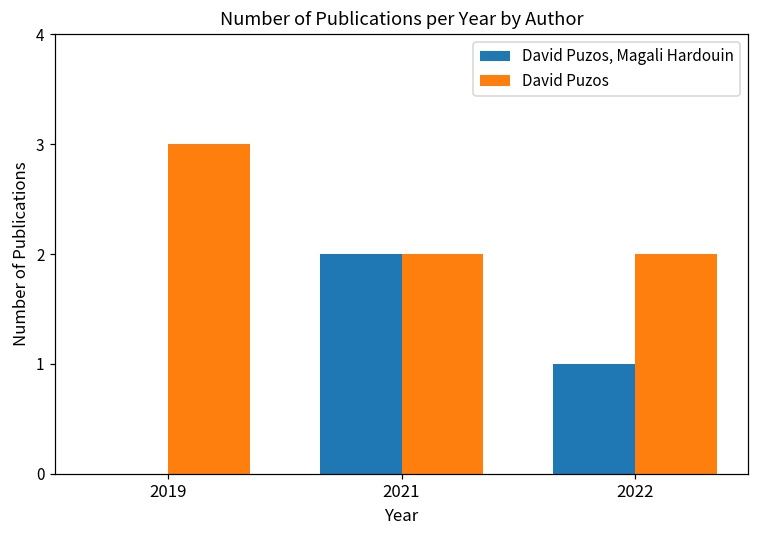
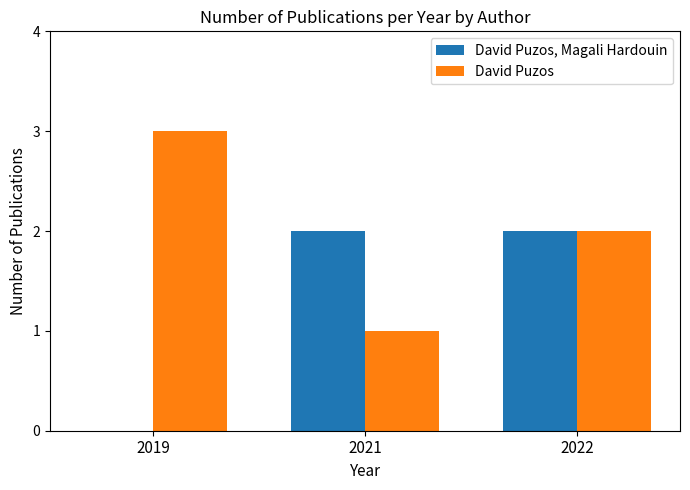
  {
    "David Puzos, Magali Hardouin": {
      "2019": 0,
      "2021": 2,
-     "2022": 1
+     "2022": 2
    },
    "David Puzos": {
      "2019": 3,
-     "2021": 2,
+     "2021": 1,
      "2022": 2
    }
  }
